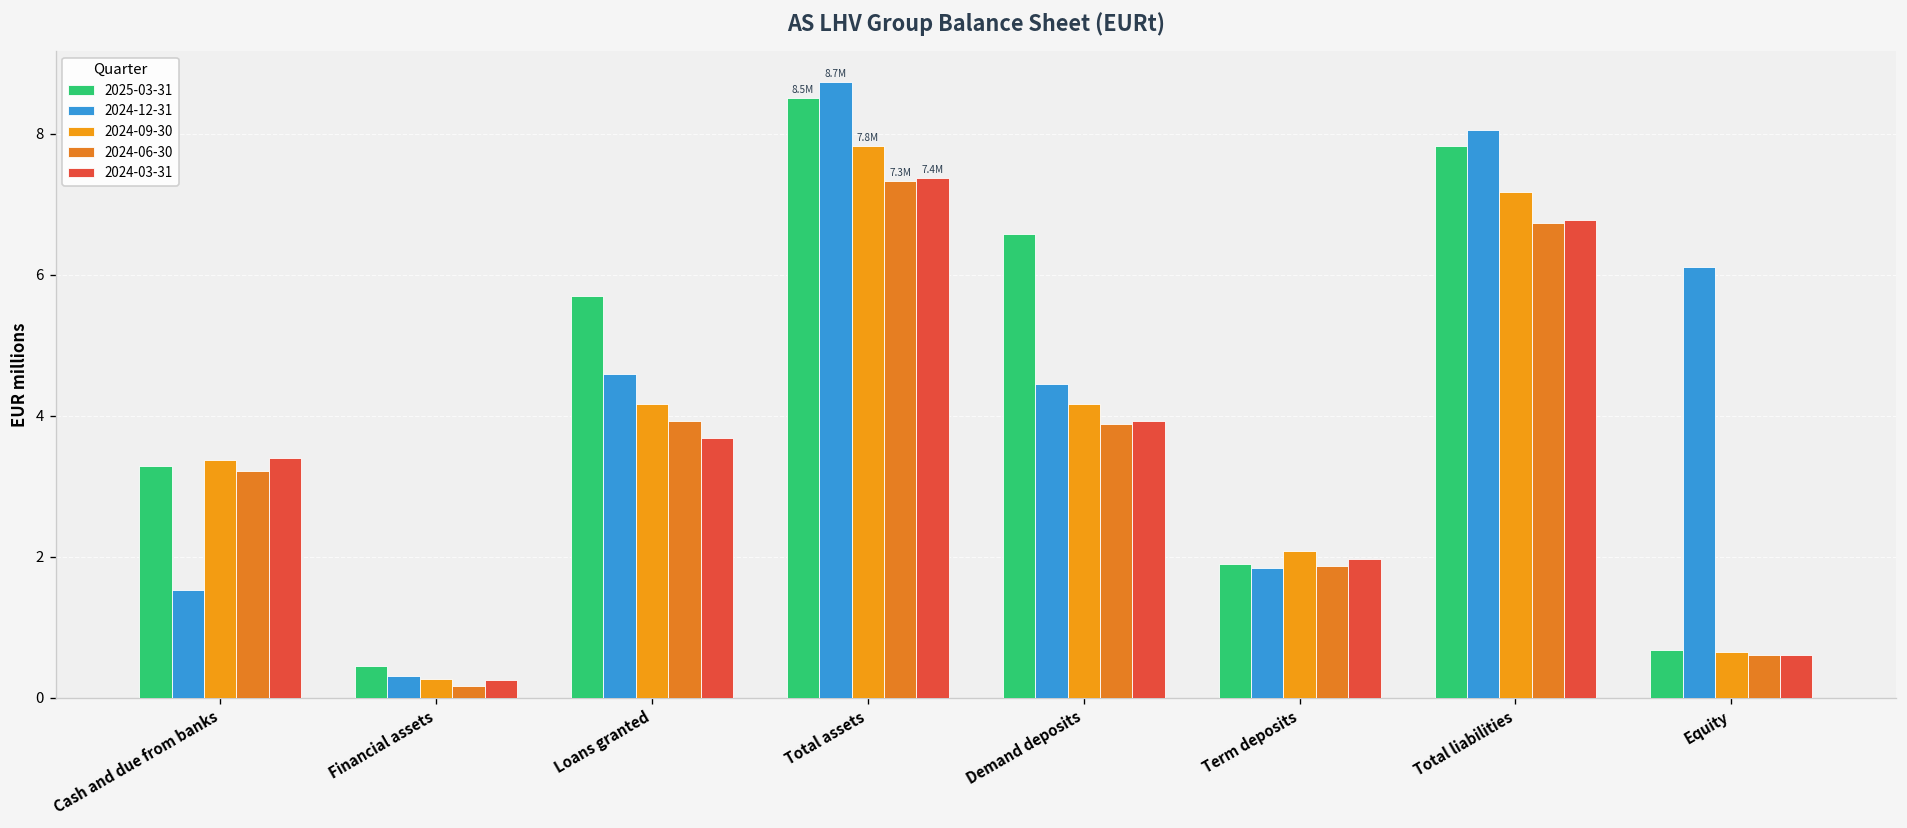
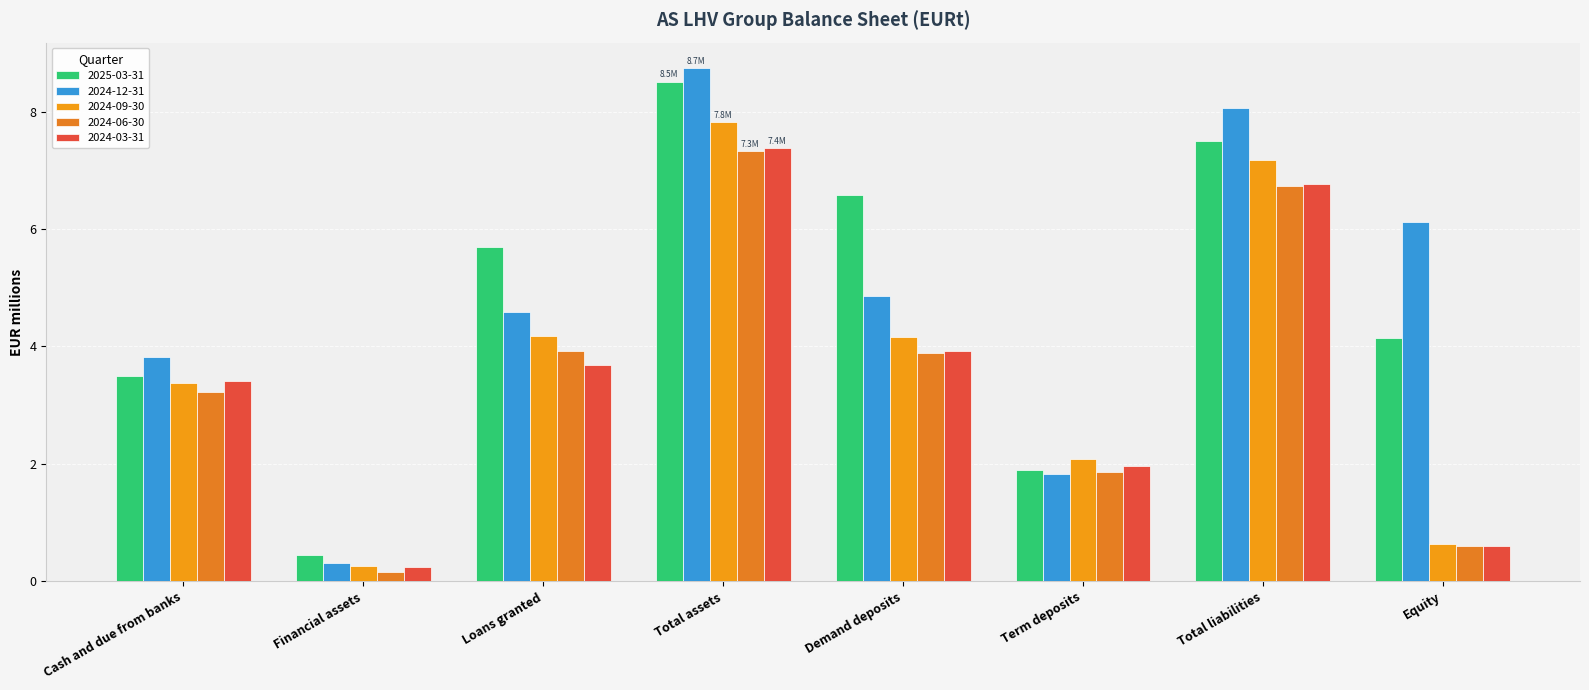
  {
    "2025-03-31": {
-     "Cash and due from banks": 3.3,
+     "Cash and due from banks": 3.5,
      "Financial assets": 0.4,
      "Loans granted": 5.7,
      "Demand deposits": 6.6,
      "Term deposits": 1.9,
-     "Total liabilities": 7.8,
-     "Equity": 0.7
+     "Total liabilities": 7.5,
+     "Equity": 4.1
    },
    "2024-12-31": {
-     "Cash and due from banks": 1.5,
+     "Cash and due from banks": 3.8,
      "Financial assets": 0.3,
      "Loans granted": 4.6,
-     "Demand deposits": 4.4,
+     "Demand deposits": 4.9,
      "Term deposits": 1.8,
      "Total liabilities": 8.1,
      "Equity": 6.1
    }
  }
